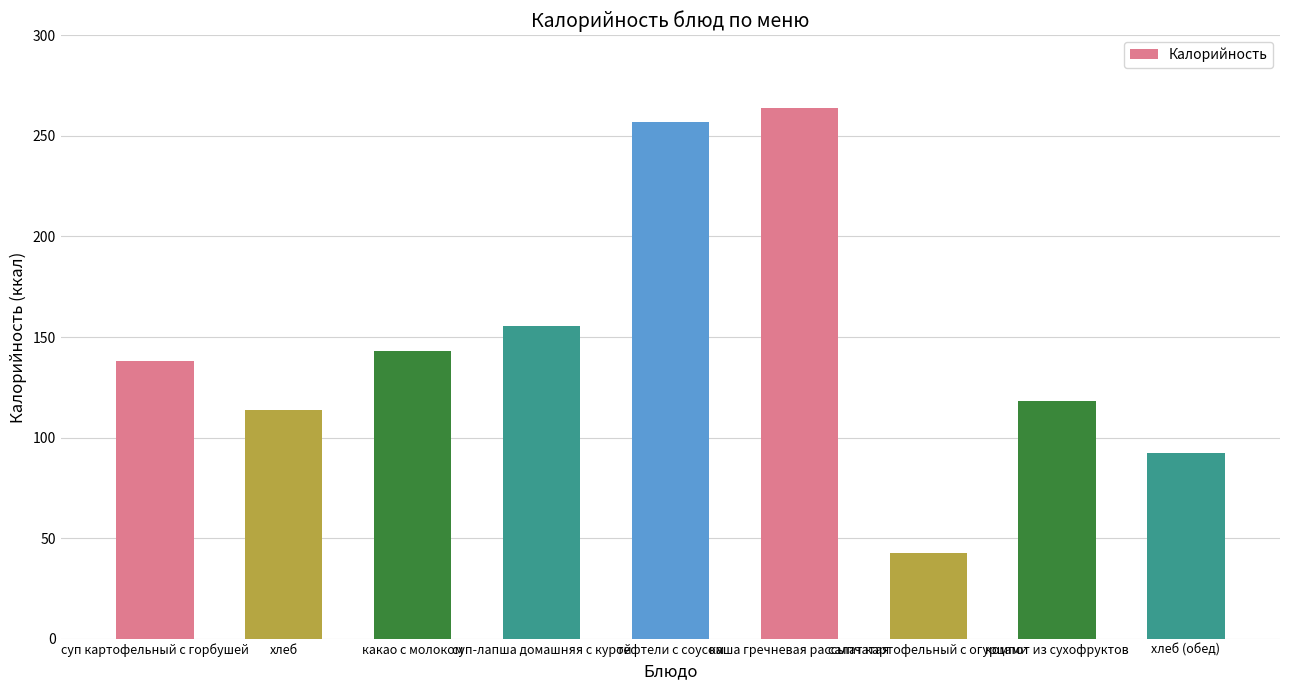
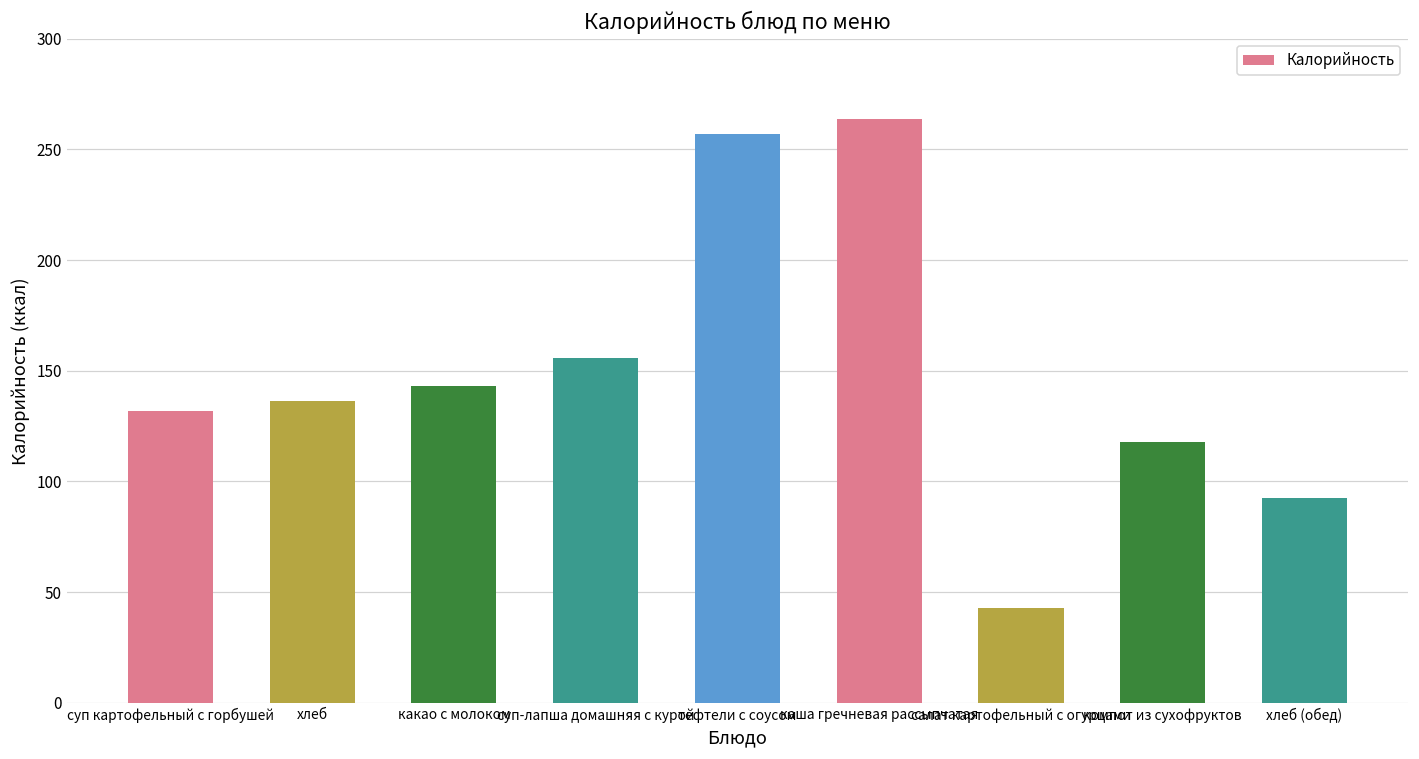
  {
-   "суп картофельный с горбушей": 138,
-   "хлеб": 114,
+   "суп картофельный с горбушей": 132,
+   "хлеб": 136,
    "какао с молоком": 143,
    "суп-лапша домашняя с курой": 156,
    "тефтели с соусом": 257,
    "хлеб (обед)": 92
  }
